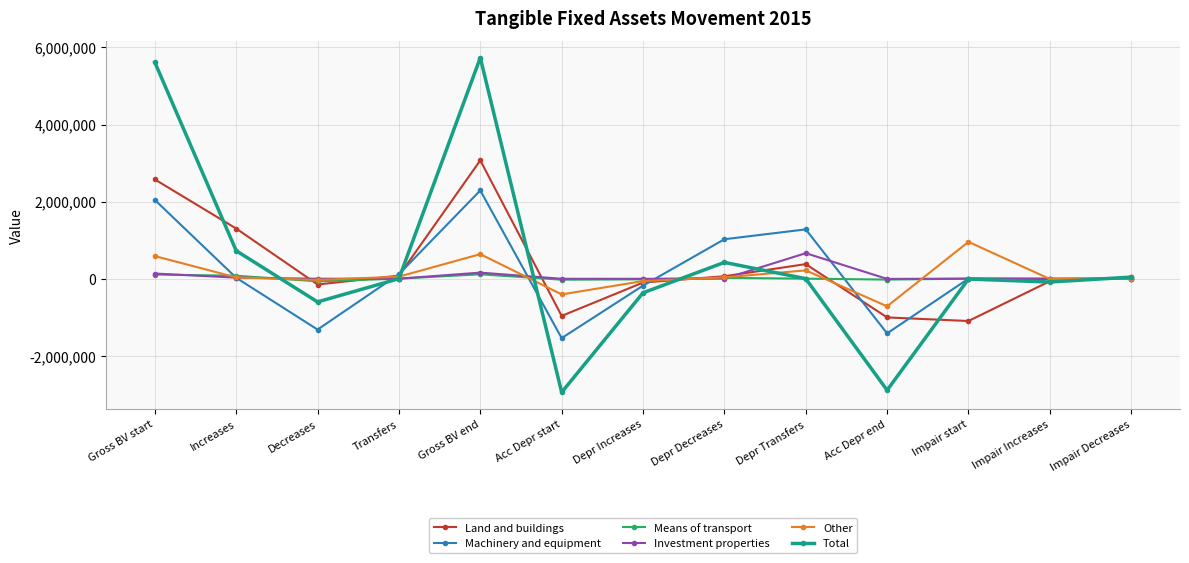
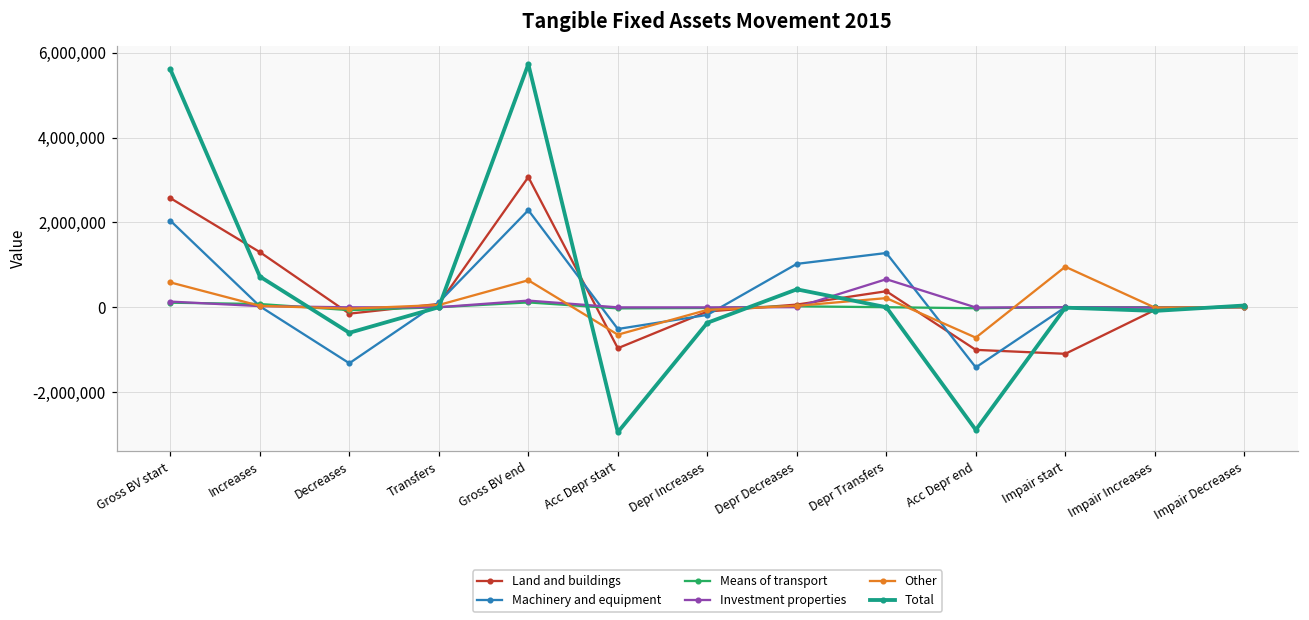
  {
    "Land and buildings": {
      "Gross BV start": "2,600,000",
      "Increases": "1,300,000",
      "Decreases": "-200,000",
      "Gross BV end": "3,100,000",
      "Acc Depr start": "-1,000,000",
      "Depr Transfers": "400,000",
      "Acc Depr end": "-1,000,000",
      "Impair start": "-1,100,000"
    },
    "Machinery and equipment": {
      "Gross BV start": "2,000,000",
      "Decreases": "-1,300,000",
      "Gross BV end": "2,300,000",
-     "Acc Depr start": "-1,500,000",
+     "Acc Depr start": "-500,000",
      "Depr Increases": "-200,000",
      "Depr Decreases": "1,000,000",
      "Depr Transfers": "1,300,000",
      "Acc Depr end": "-1,400,000"
    },
    "Investment properties": {
      "Depr Transfers": "700,000"
    },
    "Other": {
      "Gross BV start": "600,000",
      "Gross BV end": "600,000",
-     "Acc Depr start": "-400,000",
+     "Acc Depr start": "-600,000",
      "Depr Transfers": "200,000",
      "Acc Depr end": "-700,000",
      "Impair start": "1,000,000"
    }
  }
